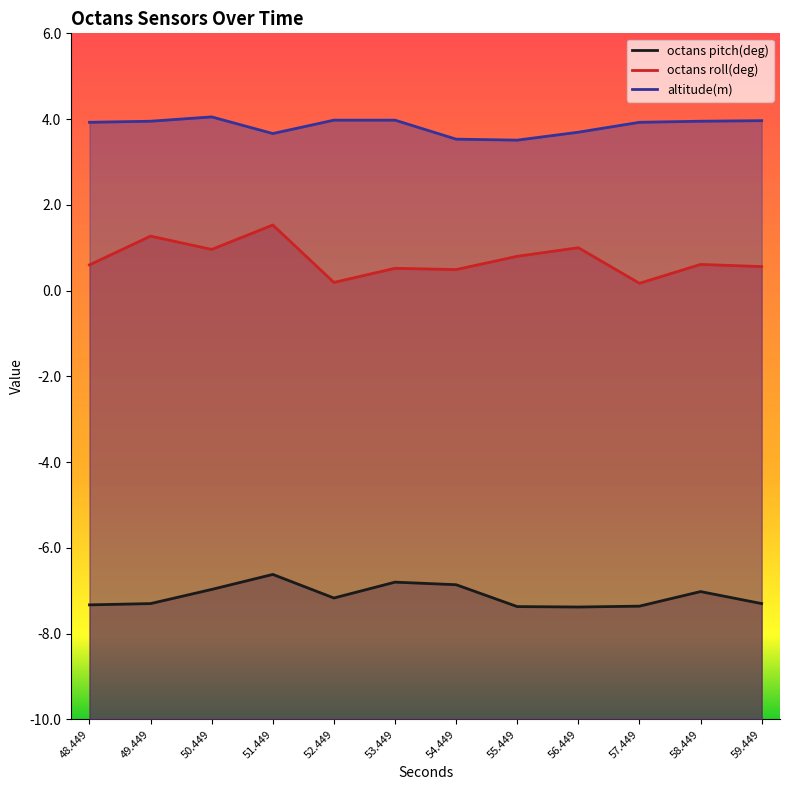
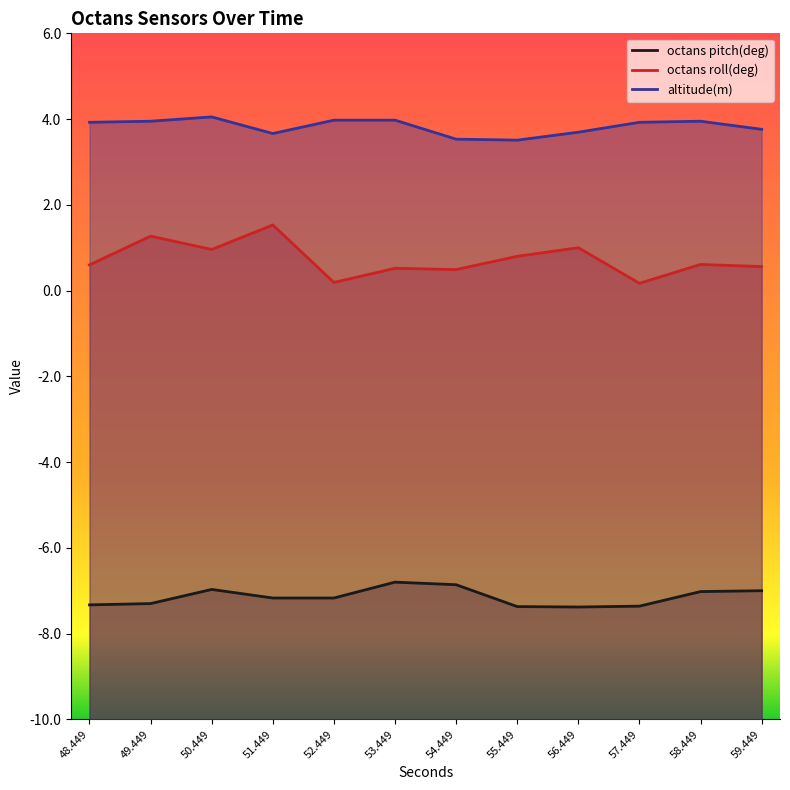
  {
    "octans pitch(deg)": {
      "48.449": -7.3,
      "49.449": -7.3,
      "50.449": -7.0,
-     "51.449": -6.6,
+     "51.449": -7.2,
      "52.449": -7.2,
      "53.449": -6.8,
      "54.449": -6.9,
      "55.449": -7.4,
      "56.449": -7.4,
      "57.449": -7.4,
      "58.449": -7.0,
-     "59.449": -7.3
+     "59.449": -7.0
    },
    "octans roll(deg)": {
      "48.449": 0.6,
      "49.449": 1.3,
      "50.449": 1.0,
      "51.449": 1.5,
      "52.449": 0.2,
      "53.449": 0.5,
      "54.449": 0.5,
      "55.449": 0.8,
      "56.449": 1.0,
      "57.449": 0.2,
      "58.449": 0.6,
      "59.449": 0.6
    },
    "altitude(m)": {
      "48.449": 3.9,
      "49.449": 4.0,
      "50.449": 4.1,
      "51.449": 3.7,
      "52.449": 4.0,
      "53.449": 4.0,
      "54.449": 3.5,
      "55.449": 3.5,
      "56.449": 3.7,
      "57.449": 3.9,
      "58.449": 4.0,
-     "59.449": 4.0
+     "59.449": 3.8
    }
  }
